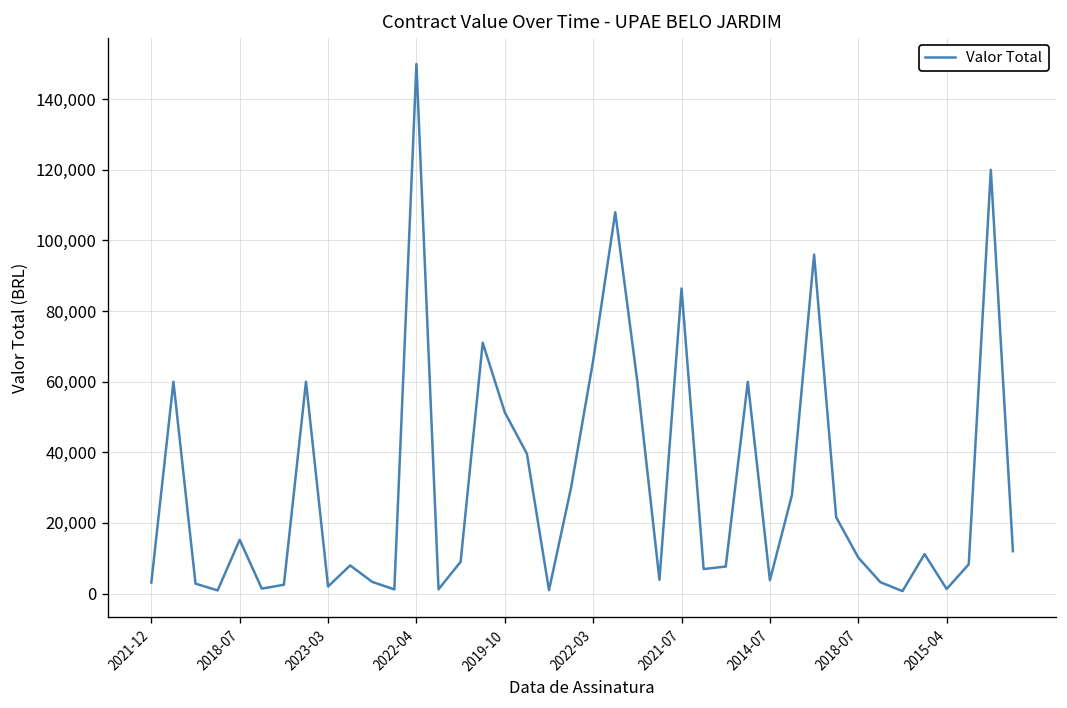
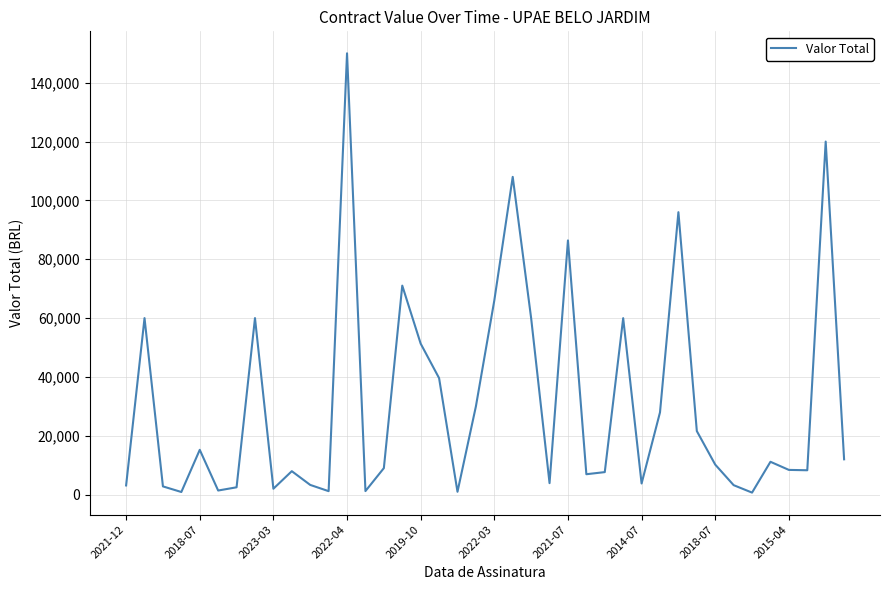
  {
    "2019-10": "51,000",
    "2014-07": "4,000",
-   "2015-04": "1,000"
+   "2015-04": "8,000"
  }
